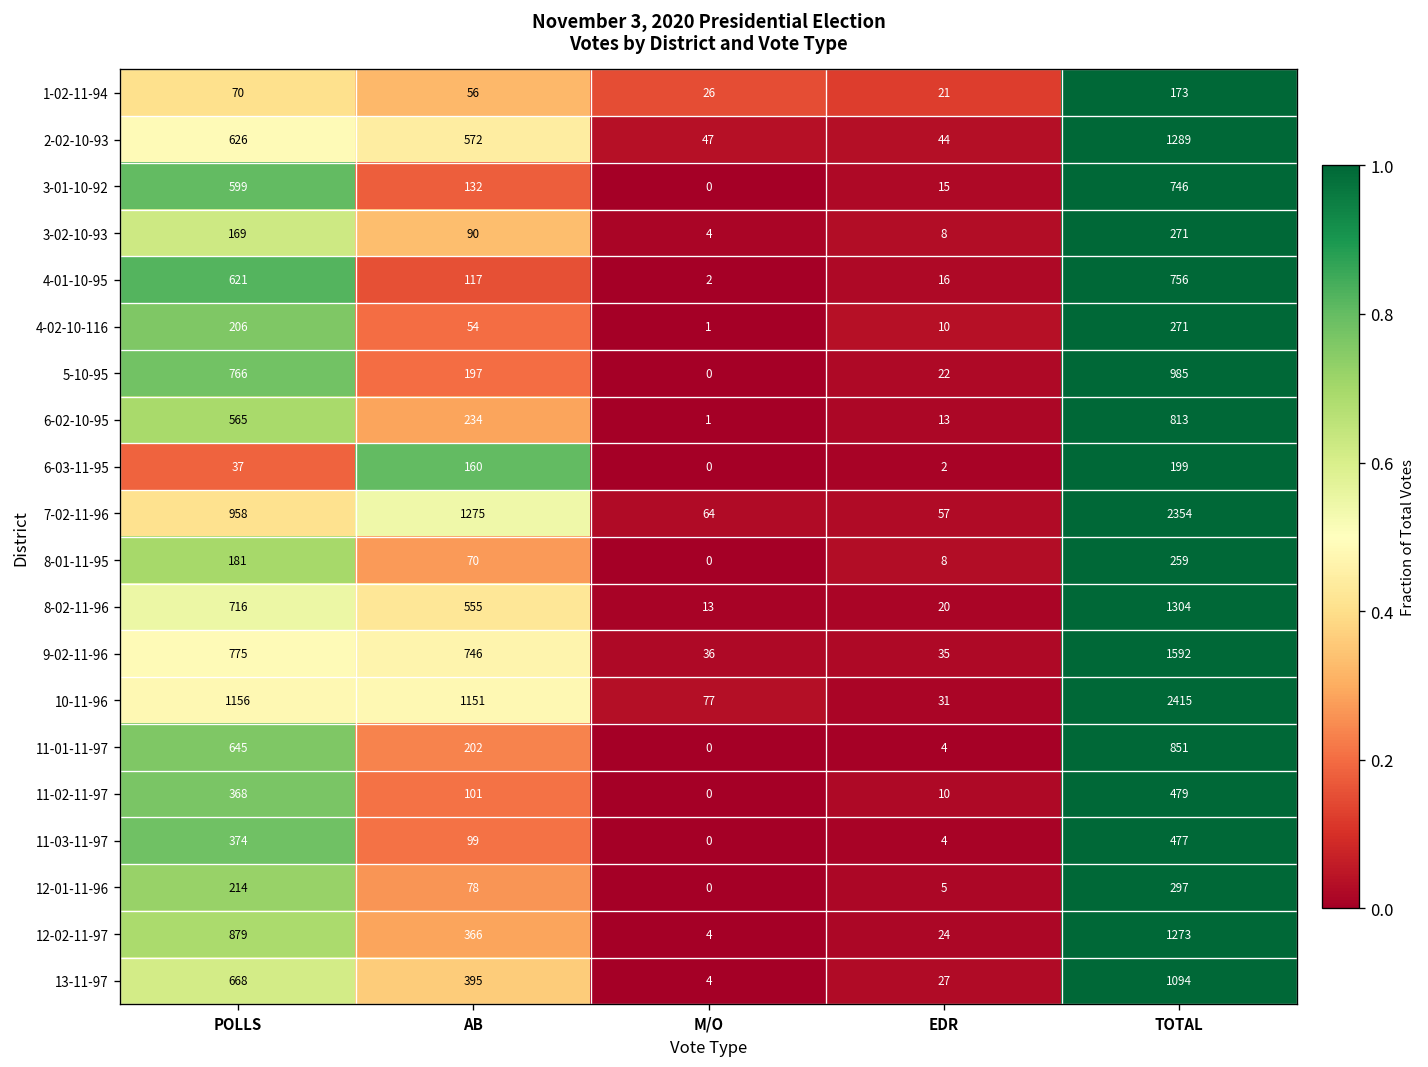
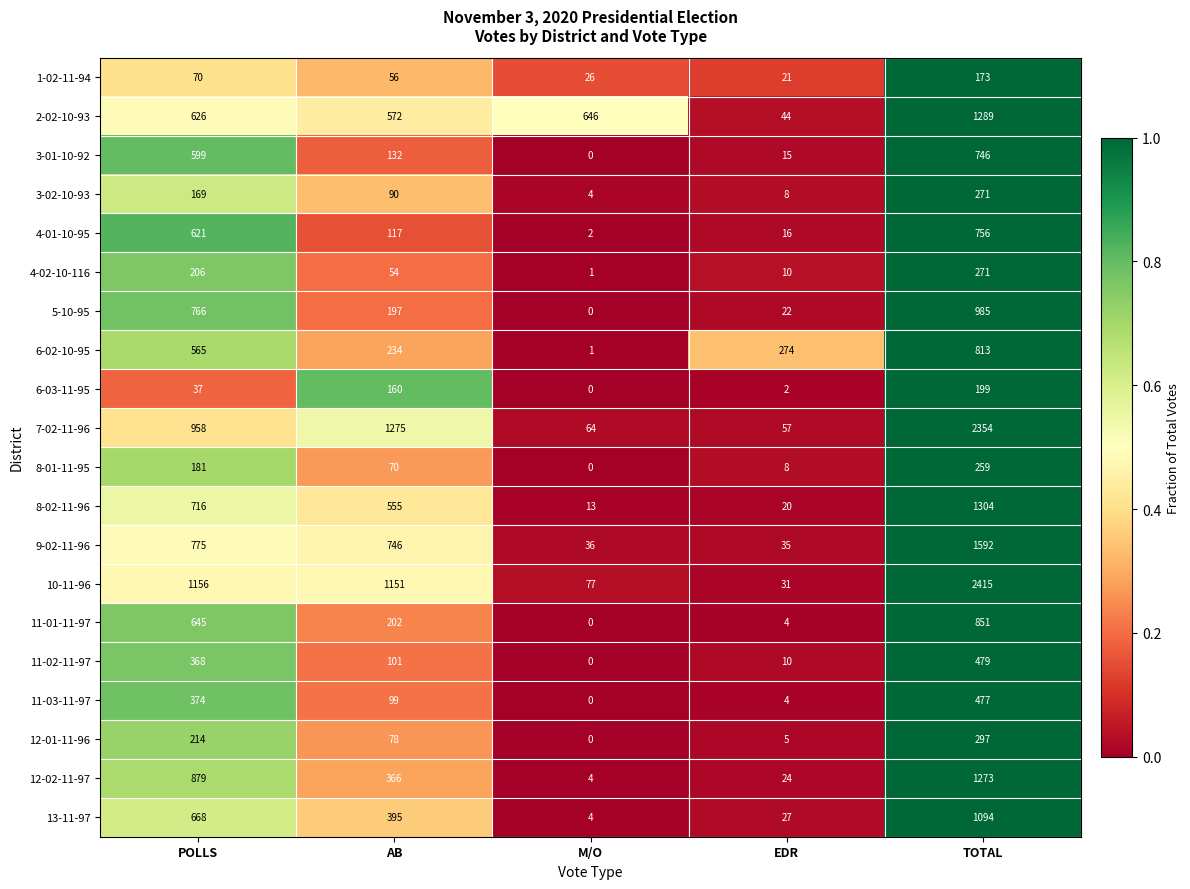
  {
    "1-02-11-94": {
      "POLLS": 70,
      "AB": 56,
      "M/O": 26,
      "EDR": 21,
      "TOTAL": 173
    },
    "2-02-10-93": {
      "POLLS": 626,
      "AB": 572,
-     "M/O": 47,
+     "M/O": 646,
      "EDR": 44,
      "TOTAL": 1289
    },
    "3-01-10-92": {
      "POLLS": 599,
      "AB": 132,
      "M/O": 0,
      "EDR": 15,
      "TOTAL": 746
    },
    "3-02-10-93": {
      "POLLS": 169,
      "AB": 90,
      "M/O": 4,
      "EDR": 8,
      "TOTAL": 271
    },
    "4-01-10-95": {
      "POLLS": 621,
      "AB": 117,
      "M/O": 2,
      "EDR": 16,
      "TOTAL": 756
    },
    "4-02-10-116": {
      "POLLS": 206,
      "AB": 54,
      "M/O": 1,
      "EDR": 10,
      "TOTAL": 271
    },
    "5-10-95": {
      "POLLS": 766,
      "AB": 197,
      "M/O": 0,
      "EDR": 22,
      "TOTAL": 985
    },
    "6-02-10-95": {
      "POLLS": 565,
      "AB": 234,
      "M/O": 1,
-     "EDR": 13,
+     "EDR": 274,
      "TOTAL": 813
    },
    "6-03-11-95": {
      "POLLS": 37,
      "AB": 160,
      "M/O": 0,
      "EDR": 2,
      "TOTAL": 199
    },
    "7-02-11-96": {
      "POLLS": 958,
      "AB": 1275,
      "M/O": 64,
      "EDR": 57,
      "TOTAL": 2354
    },
    "8-01-11-95": {
      "POLLS": 181,
      "AB": 70,
      "M/O": 0,
      "EDR": 8,
      "TOTAL": 259
    },
    "8-02-11-96": {
      "POLLS": 716,
      "AB": 555,
      "M/O": 13,
      "EDR": 20,
      "TOTAL": 1304
    },
    "9-02-11-96": {
      "POLLS": 775,
      "AB": 746,
      "M/O": 36,
      "EDR": 35,
      "TOTAL": 1592
    },
    "10-11-96": {
      "POLLS": 1156,
      "AB": 1151,
      "M/O": 77,
      "EDR": 31,
      "TOTAL": 2415
    },
    "11-01-11-97": {
      "POLLS": 645,
      "AB": 202,
      "M/O": 0,
      "EDR": 4,
      "TOTAL": 851
    },
    "11-02-11-97": {
      "POLLS": 368,
      "AB": 101,
      "M/O": 0,
      "EDR": 10,
      "TOTAL": 479
    },
    "11-03-11-97": {
      "POLLS": 374,
      "AB": 99,
      "M/O": 0,
      "EDR": 4,
      "TOTAL": 477
    },
    "12-01-11-96": {
      "POLLS": 214,
      "AB": 78,
      "M/O": 0,
      "EDR": 5,
      "TOTAL": 297
    },
    "12-02-11-97": {
      "POLLS": 879,
      "AB": 366,
      "M/O": 4,
      "EDR": 24,
      "TOTAL": 1273
    },
    "13-11-97": {
      "POLLS": 668,
      "AB": 395,
      "M/O": 4,
      "EDR": 27,
      "TOTAL": 1094
    }
  }
